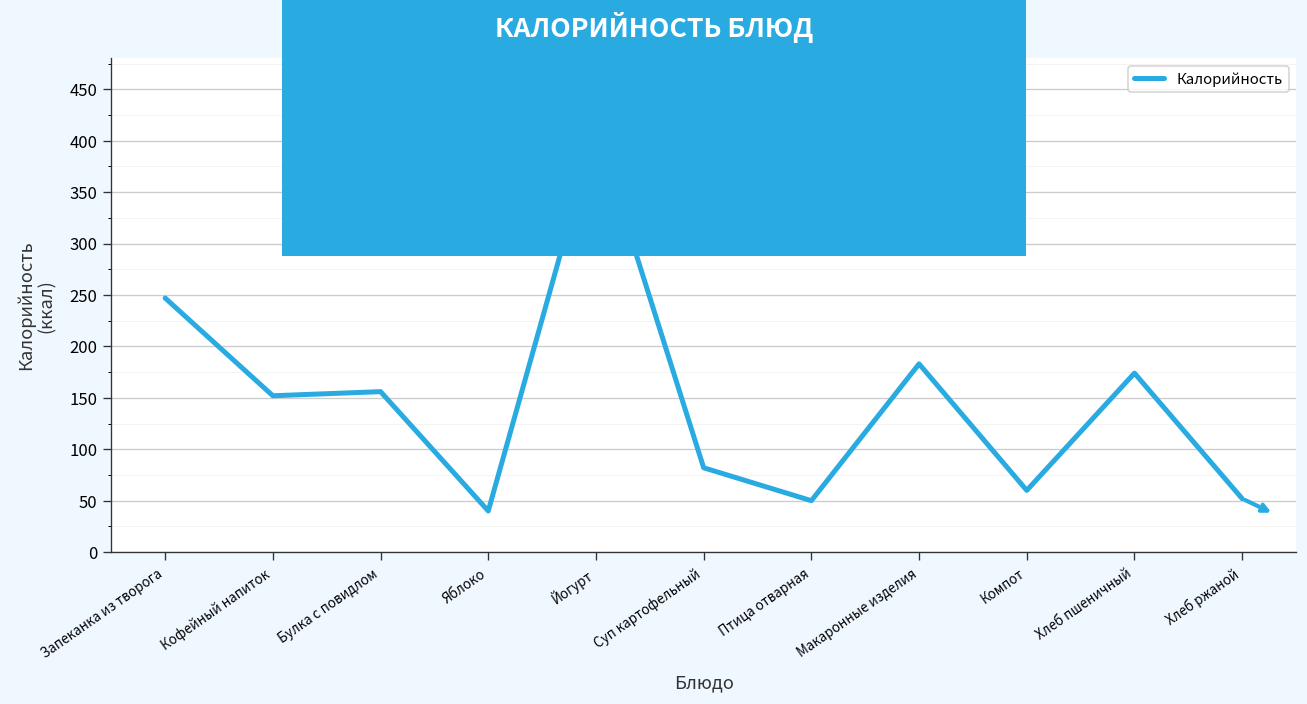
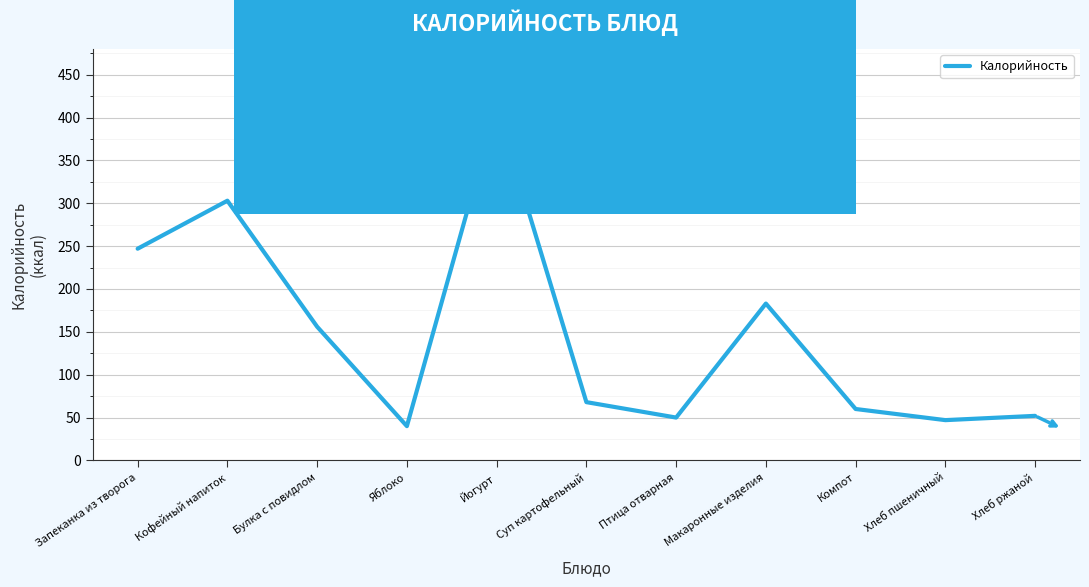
  {
    "Запеканка из творога": 250,
-   "Кофейный напиток": 150,
+   "Кофейный напиток": 300,
    "Булка с повидлом": 160,
    "Яблоко": 40,
    "Йогурт": 410,
-   "Суп картофельный": 80,
+   "Суп картофельный": 70,
    "Птица отварная": 50,
    "Макаронные изделия": 180,
    "Компот": 60,
-   "Хлеб пшеничный": 170,
+   "Хлеб пшеничный": 50,
    "Хлеб ржаной": 50
  }
